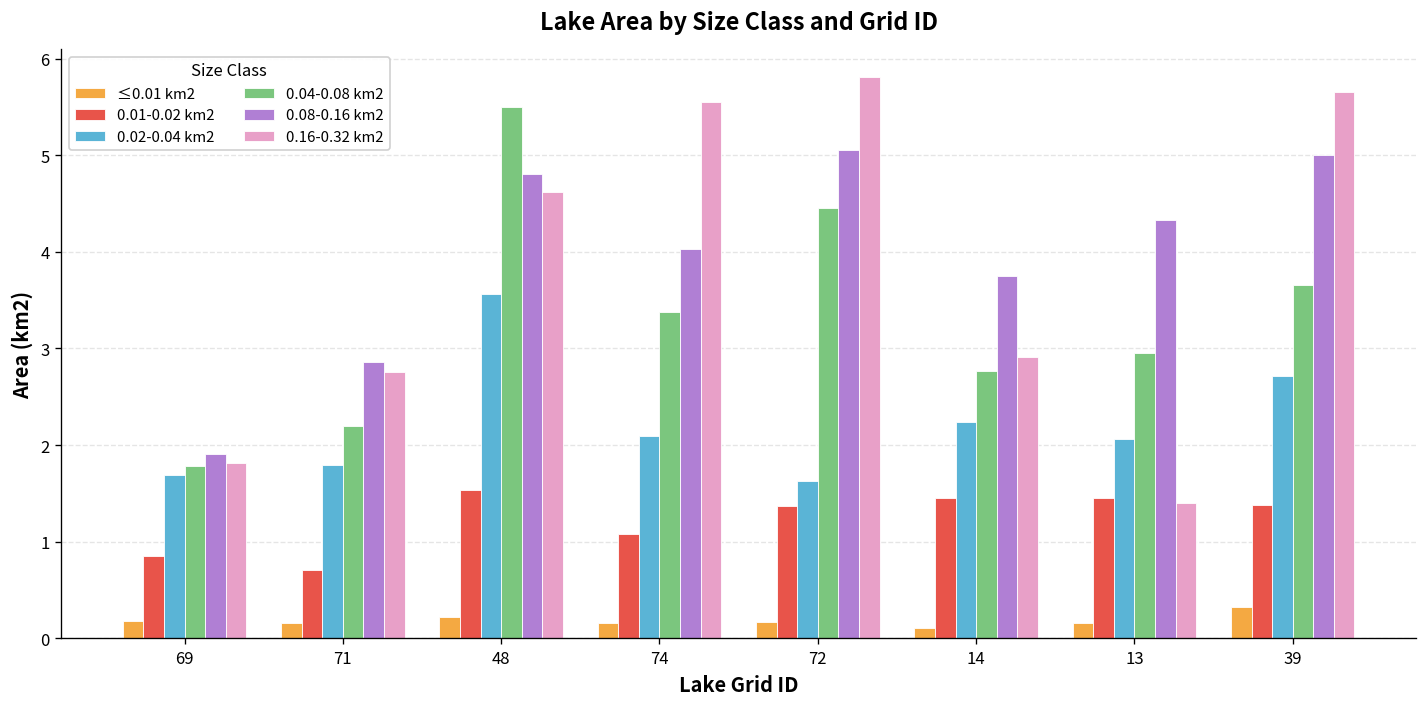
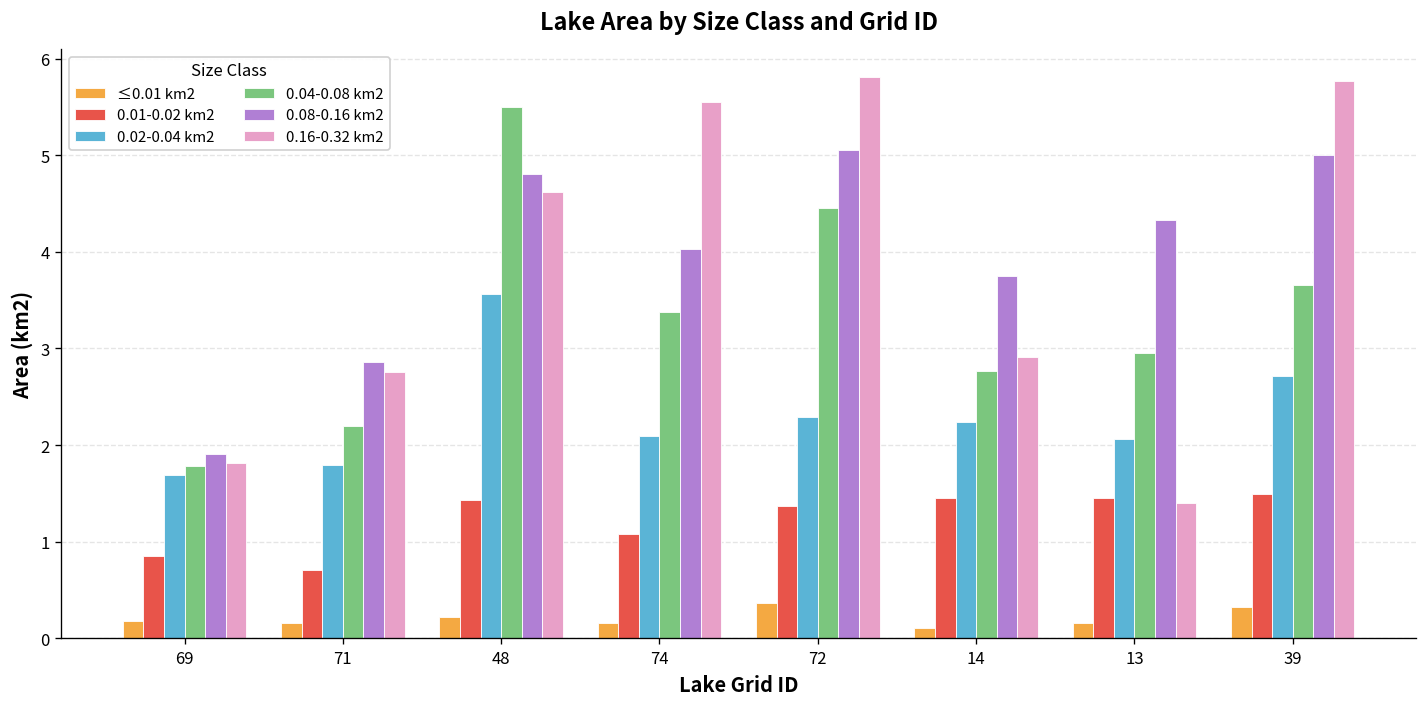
  {
    "≤0.01 km2": {
      "69": 0.2,
      "71": 0.2,
      "48": 0.2,
      "74": 0.2,
-     "72": 0.2,
+     "72": 0.4,
      "14": 0.1,
      "13": 0.2,
      "39": 0.3
    },
    "0.01-0.02 km2": {
      "69": 0.9,
      "71": 0.7,
-     "48": 1.5,
+     "48": 1.4,
      "74": 1.1,
      "72": 1.4,
      "14": 1.5,
      "13": 1.5,
-     "39": 1.4
+     "39": 1.5
    },
    "0.02-0.04 km2": {
      "69": 1.7,
      "71": 1.8,
      "48": 3.6,
      "74": 2.1,
-     "72": 1.6,
+     "72": 2.3,
      "14": 2.2,
      "13": 2.1,
      "39": 2.7
    },
    "0.04-0.08 km2": {
      "69": 1.8,
      "71": 2.2,
      "48": 5.5,
      "74": 3.4,
      "72": 4.5,
      "14": 2.8,
      "13": 3.0,
      "39": 3.7
    },
    "0.08-0.16 km2": {
      "69": 1.9,
      "71": 2.9,
      "48": 4.8,
      "74": 4.0,
      "72": 5.1,
      "14": 3.8,
      "13": 4.3,
      "39": 5.0
    },
    "0.16-0.32 km2": {
      "69": 1.8,
      "71": 2.8,
      "48": 4.6,
      "74": 5.6,
      "72": 5.8,
      "14": 2.9,
      "13": 1.4,
-     "39": 5.7
+     "39": 5.8
    }
  }
